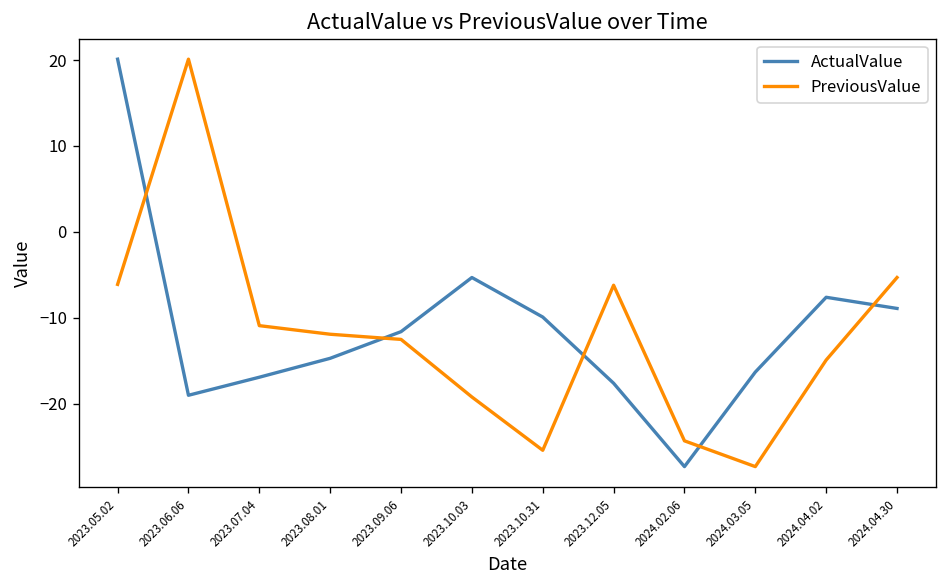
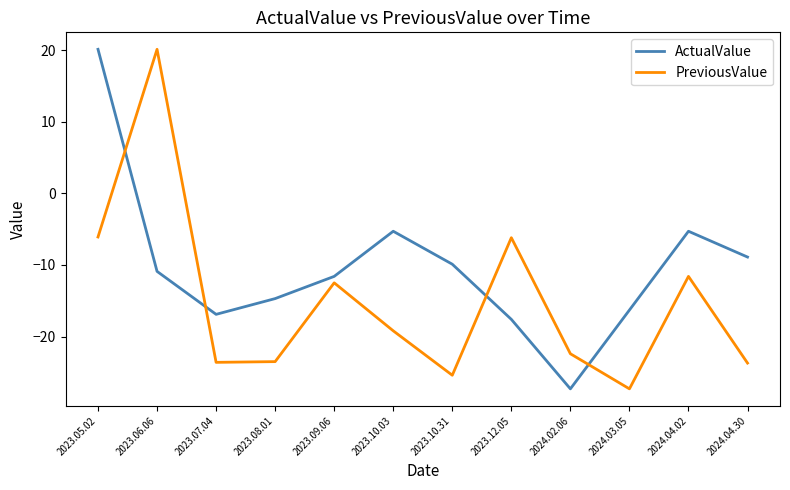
  {
    "ActualValue": {
      "2023.05.02": 20,
-     "2023.06.06": -19,
+     "2023.06.06": -11,
      "2023.07.04": -17,
      "2023.08.01": -15,
      "2023.09.06": -12,
      "2023.10.03": -5,
      "2023.10.31": -10,
      "2023.12.05": -18,
      "2024.02.06": -27,
      "2024.03.05": -16,
-     "2024.04.02": -8,
+     "2024.04.02": -5,
      "2024.04.30": -9
    },
    "PreviousValue": {
      "2023.05.02": -6,
      "2023.06.06": 20,
-     "2023.07.04": -11,
-     "2023.08.01": -12,
+     "2023.07.04": -24,
+     "2023.08.01": -24,
      "2023.09.06": -13,
      "2023.10.03": -19,
      "2023.10.31": -25,
      "2023.12.05": -6,
-     "2024.02.06": -24,
+     "2024.02.06": -22,
      "2024.03.05": -27,
-     "2024.04.02": -15,
-     "2024.04.30": -5
+     "2024.04.02": -12,
+     "2024.04.30": -24
    }
  }
